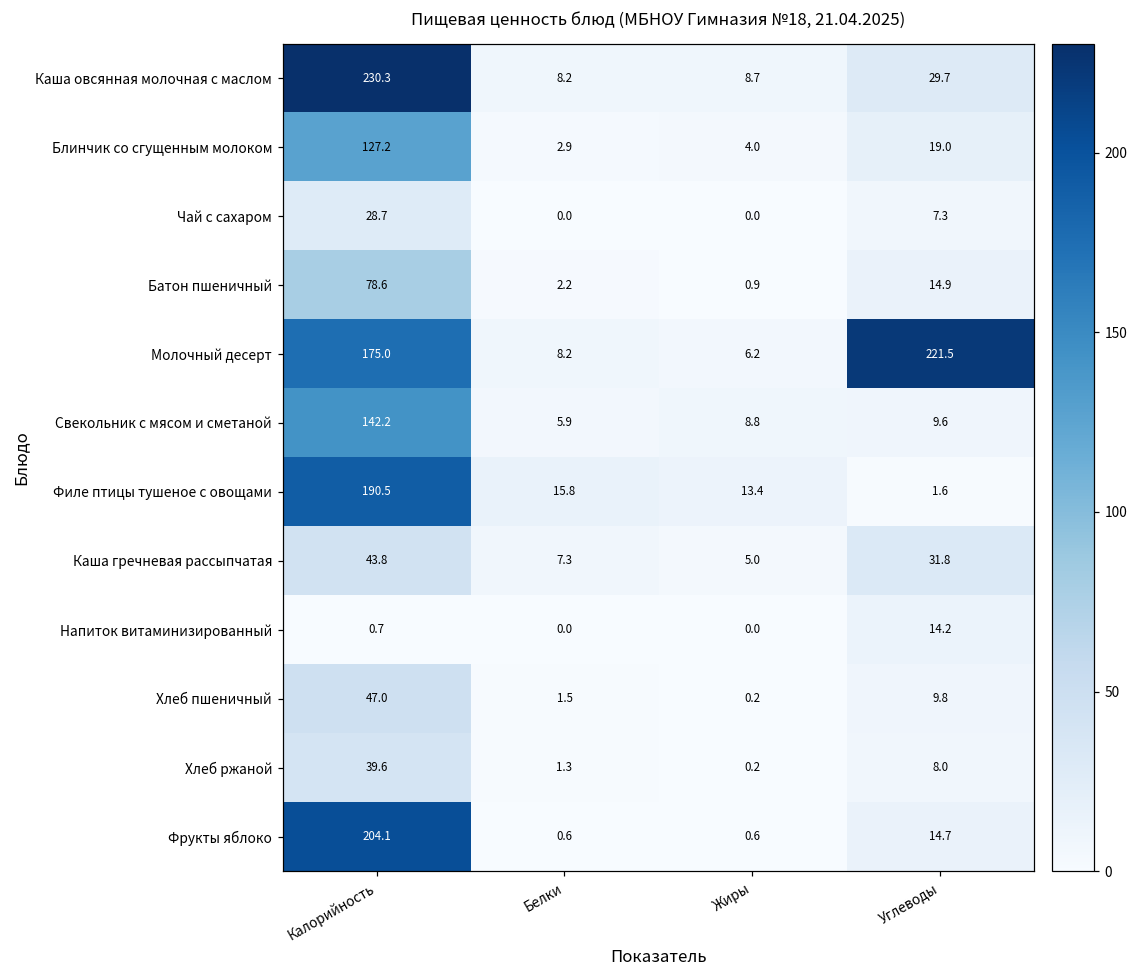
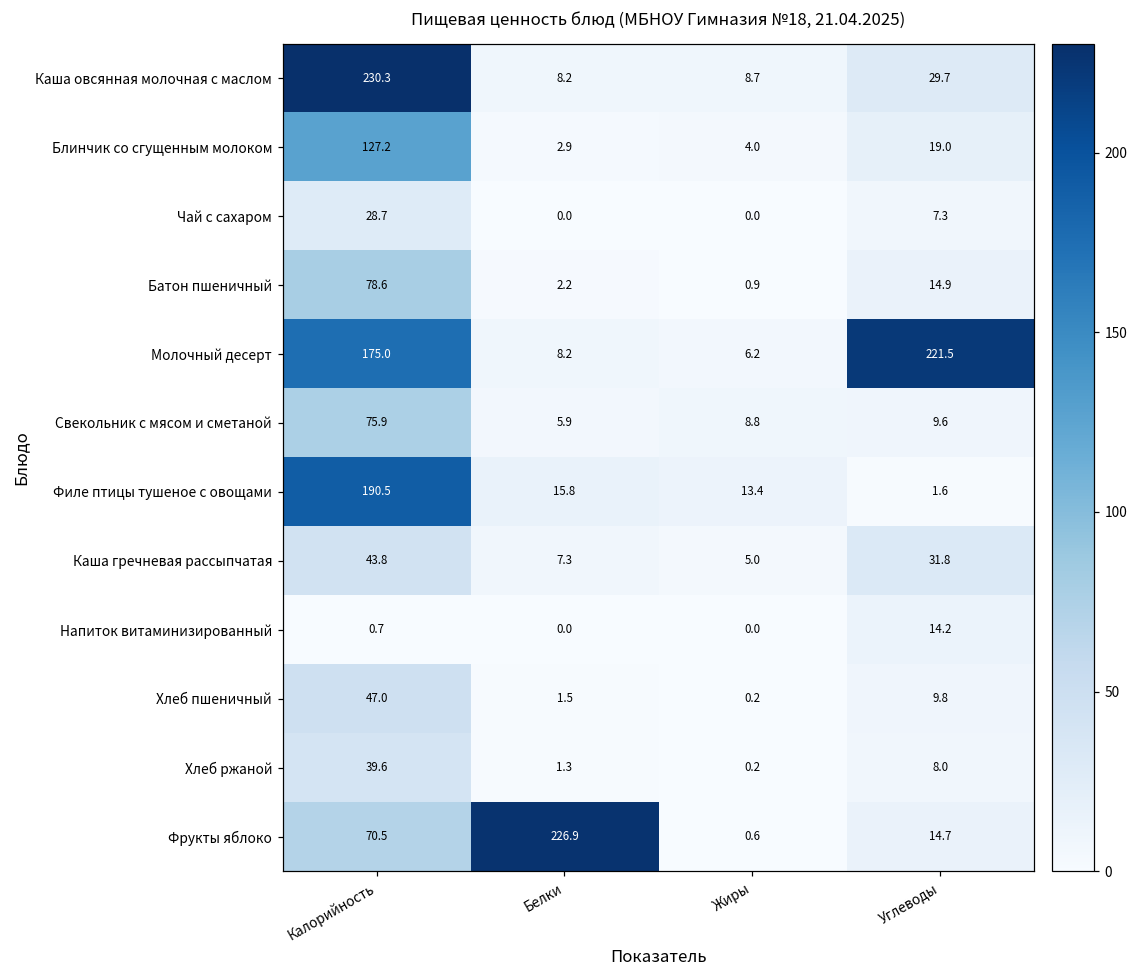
  {
    "Каша овсянная молочная с маслом": {
      "Калорийность": 230.3,
      "Белки": 8.2,
      "Жиры": 8.7,
      "Углеводы": 29.7
    },
    "Блинчик со сгущенным молоком": {
      "Калорийность": 127.2,
      "Белки": 2.9,
      "Жиры": 4.0,
      "Углеводы": 19.0
    },
    "Чай с сахаром": {
      "Калорийность": 28.7,
      "Белки": 0.0,
      "Жиры": 0.0,
      "Углеводы": 7.3
    },
    "Батон пшеничный": {
      "Калорийность": 78.6,
      "Белки": 2.2,
      "Жиры": 0.9,
      "Углеводы": 14.9
    },
    "Молочный десерт": {
      "Калорийность": 175.0,
      "Белки": 8.2,
      "Жиры": 6.2,
      "Углеводы": 221.5
    },
    "Свекольник с мясом и сметаной": {
-     "Калорийность": 142.2,
+     "Калорийность": 75.9,
      "Белки": 5.9,
      "Жиры": 8.8,
      "Углеводы": 9.6
    },
    "Филе птицы тушеное с овощами": {
      "Калорийность": 190.5,
      "Белки": 15.8,
      "Жиры": 13.4,
      "Углеводы": 1.6
    },
    "Каша гречневая рассыпчатая": {
      "Калорийность": 43.8,
      "Белки": 7.3,
      "Жиры": 5.0,
      "Углеводы": 31.8
    },
    "Напиток витаминизированный": {
      "Калорийность": 0.7,
      "Белки": 0.0,
      "Жиры": 0.0,
      "Углеводы": 14.2
    },
    "Хлеб пшеничный": {
      "Калорийность": 47.0,
      "Белки": 1.5,
      "Жиры": 0.2,
      "Углеводы": 9.8
    },
    "Хлеб ржаной": {
      "Калорийность": 39.6,
      "Белки": 1.3,
      "Жиры": 0.2,
      "Углеводы": 8.0
    },
    "Фрукты яблоко": {
-     "Калорийность": 204.1,
-     "Белки": 0.6,
+     "Калорийность": 70.5,
+     "Белки": 226.9,
      "Жиры": 0.6,
      "Углеводы": 14.7
    }
  }
